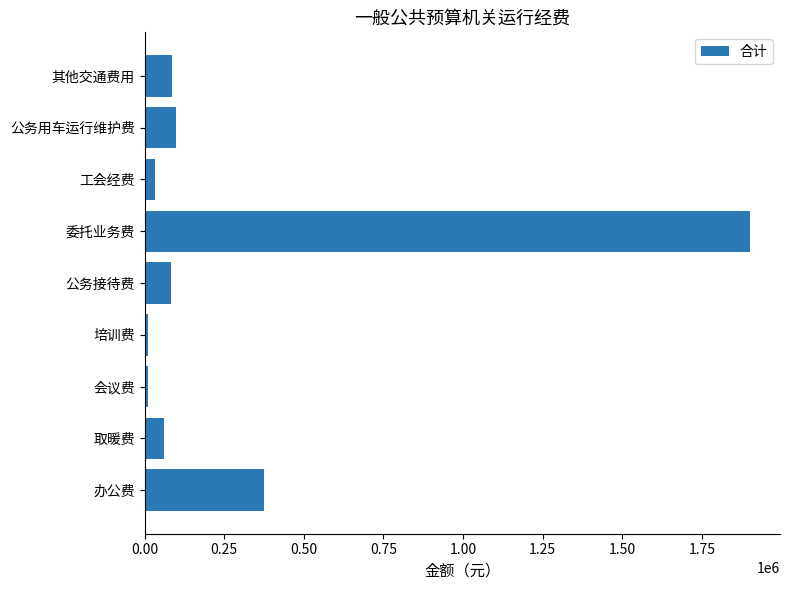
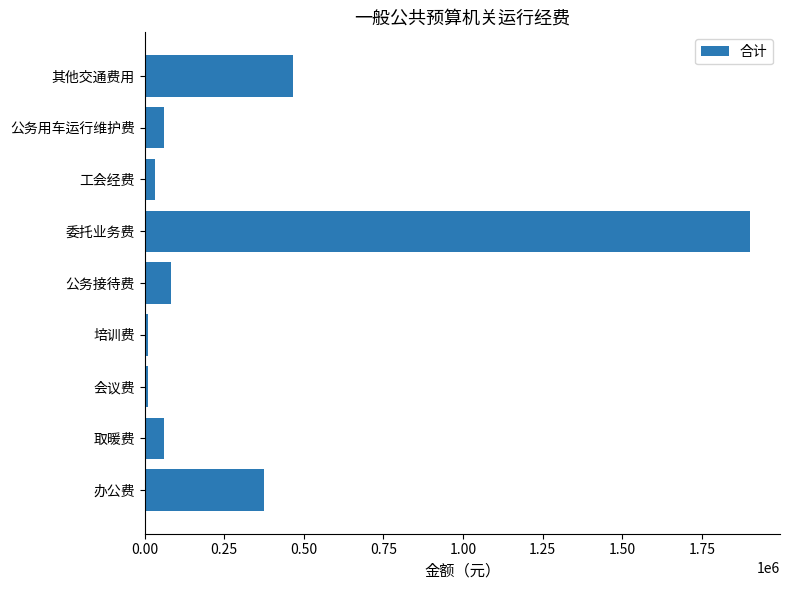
  {
-   "其他交通费用": 90000,
-   "公务用车运行维护费": 100000,
+   "其他交通费用": 470000,
+   "公务用车运行维护费": 60000,
    "工会经费": 30000,
    "委托业务费": 1900000,
    "公务接待费": 80000,
    "培训费": 10000,
    "会议费": 10000,
    "取暖费": 60000,
    "办公费": 370000
  }
